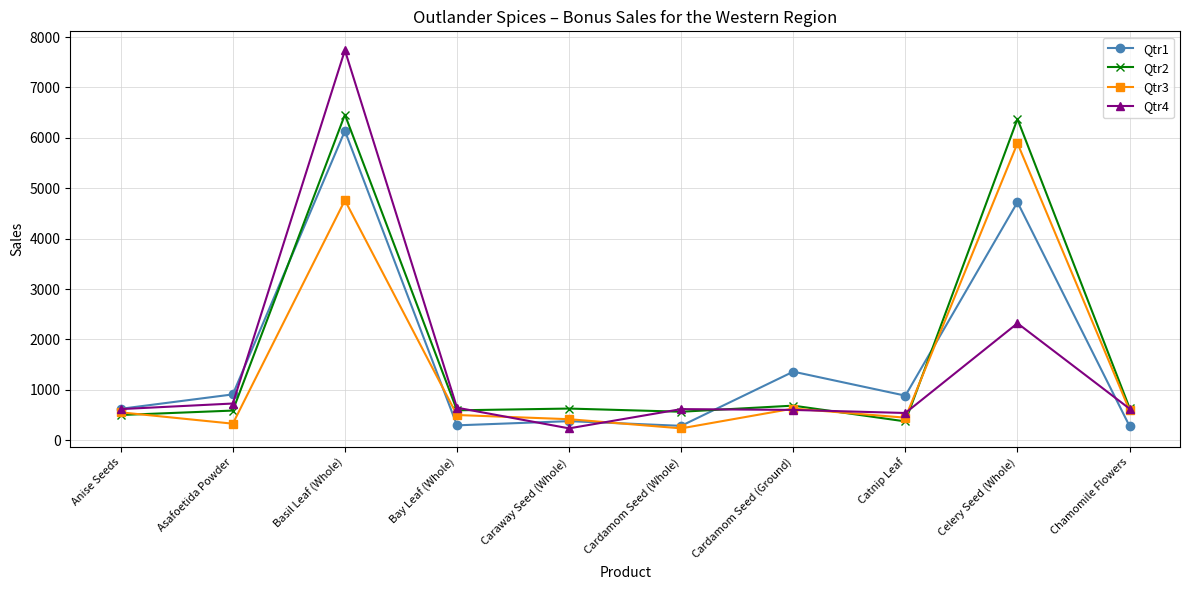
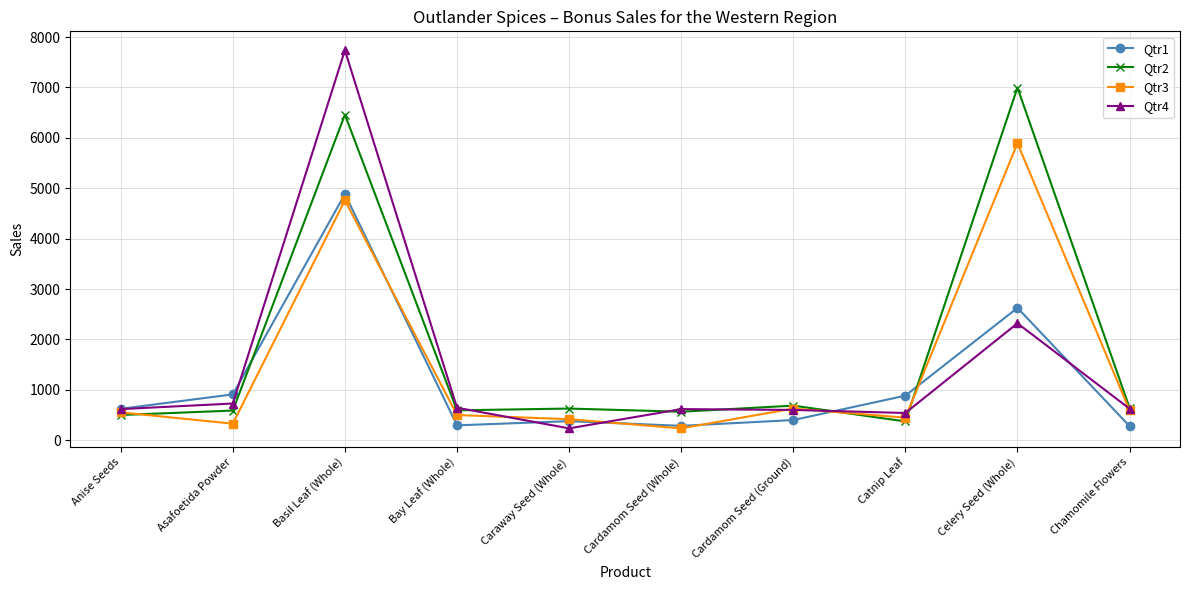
  {
    "Qtr1": {
      "Asafoetida Powder": 900,
-     "Basil Leaf (Whole)": 6100,
+     "Basil Leaf (Whole)": 4900,
      "Bay Leaf (Whole)": 300,
      "Cardamom Seed (Whole)": 300,
-     "Cardamom Seed (Ground)": 1400,
+     "Cardamom Seed (Ground)": 400,
      "Catnip Leaf": 900,
-     "Celery Seed (Whole)": 4700,
+     "Celery Seed (Whole)": 2600,
      "Chamomile Flowers": 300
    },
    "Qtr2": {
      "Anise Seeds": 500,
      "Asafoetida Powder": 600,
      "Basil Leaf (Whole)": 6500,
      "Bay Leaf (Whole)": 600,
      "Caraway Seed (Whole)": 600,
      "Cardamom Seed (Whole)": 600,
      "Cardamom Seed (Ground)": 700,
      "Catnip Leaf": 400,
-     "Celery Seed (Whole)": 6400
+     "Celery Seed (Whole)": 7000
    },
    "Qtr3": {
      "Anise Seeds": 600,
      "Asafoetida Powder": 300,
      "Basil Leaf (Whole)": 4800,
      "Bay Leaf (Whole)": 500,
      "Cardamom Seed (Whole)": 200,
      "Catnip Leaf": 400,
      "Celery Seed (Whole)": 5900
    },
    "Qtr4": {
      "Asafoetida Powder": 700,
      "Basil Leaf (Whole)": 7700,
      "Bay Leaf (Whole)": 600,
      "Caraway Seed (Whole)": 200,
      "Cardamom Seed (Whole)": 600,
      "Catnip Leaf": 500,
      "Celery Seed (Whole)": 2300
    }
  }
